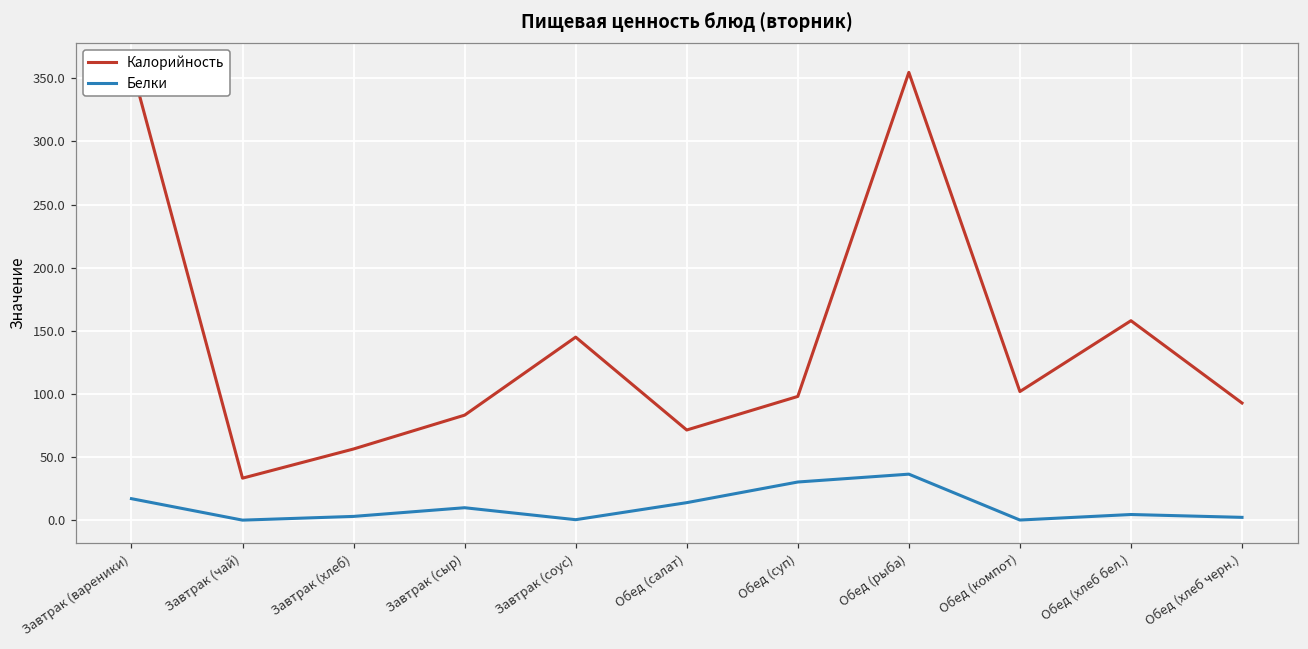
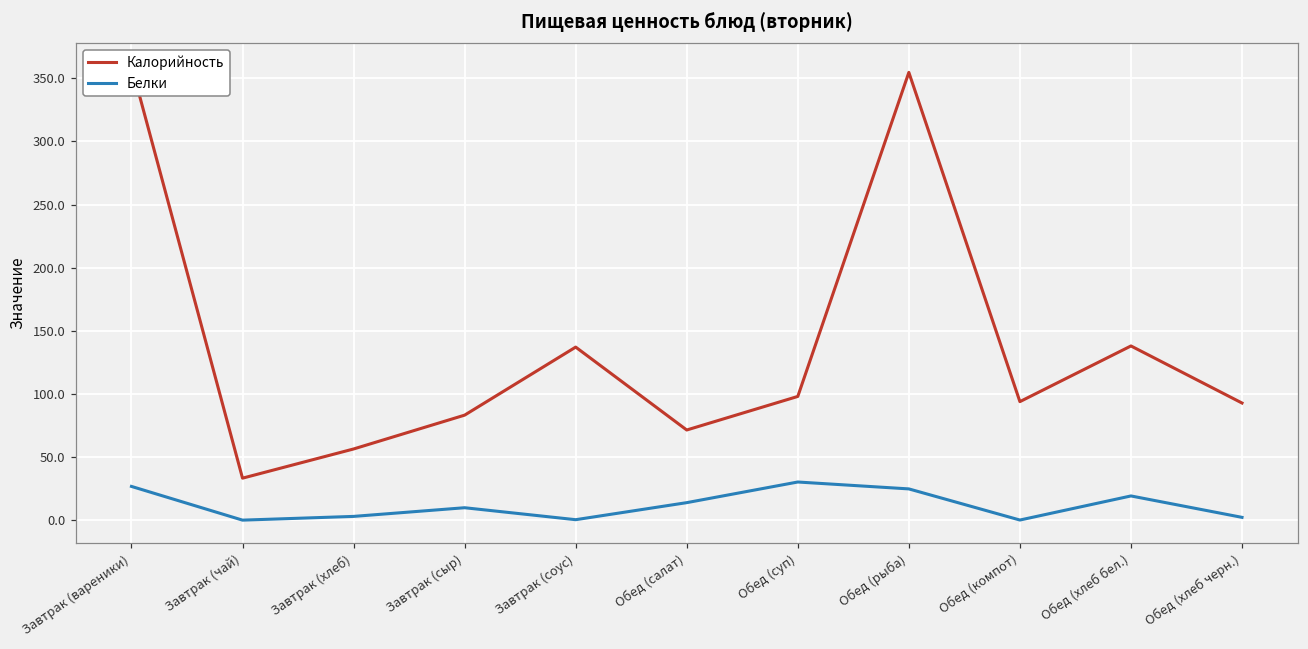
  {
    "Калорийность": {
      "Завтрак (чай)": 33,
      "Завтрак (хлеб)": 56,
      "Завтрак (сыр)": 83,
-     "Завтрак (соус)": 145,
+     "Завтрак (соус)": 137,
      "Обед (салат)": 71,
      "Обед (суп)": 98,
      "Обед (рыба)": 355,
-     "Обед (компот)": 102,
-     "Обед (хлеб бел.)": 158,
+     "Обед (компот)": 94,
+     "Обед (хлеб бел.)": 138,
      "Обед (хлеб черн.)": 93
    },
    "Белки": {
-     "Завтрак (вареники)": 17,
+     "Завтрак (вареники)": 27,
      "Завтрак (чай)": 0,
      "Завтрак (хлеб)": 3,
      "Завтрак (сыр)": 10,
      "Завтрак (соус)": 0,
      "Обед (салат)": 14,
      "Обед (суп)": 30,
-     "Обед (рыба)": 36,
+     "Обед (рыба)": 25,
      "Обед (компот)": 0,
-     "Обед (хлеб бел.)": 5,
+     "Обед (хлеб бел.)": 19,
      "Обед (хлеб черн.)": 2
    }
  }
